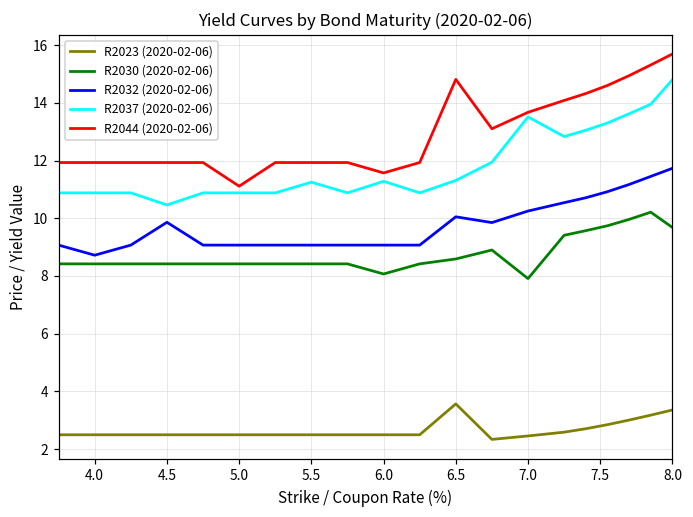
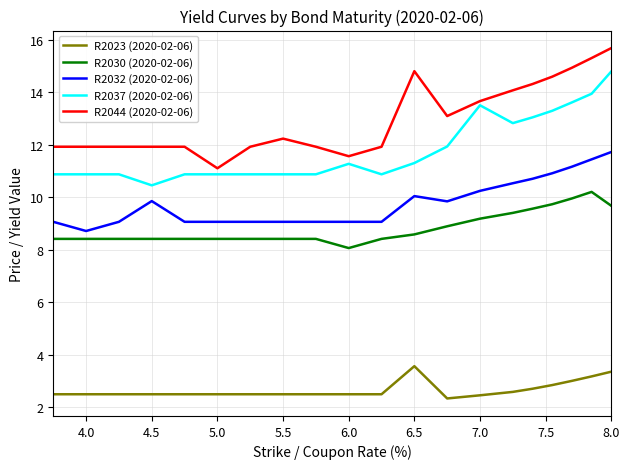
  {
    "R2023 (2020-02-06)": {
      "4.0": 2.5,
      "4.5": 2.5,
      "5.0": 2.5,
      "5.5": 2.5,
      "6.0": 2.5,
      "6.5": 3.6,
      "7.0": 2.5,
      "8.0": 3.4
    },
    "R2030 (2020-02-06)": {
      "4.0": 8.4,
      "4.5": 8.4,
      "5.0": 8.4,
      "5.5": 8.4,
      "6.0": 8.1,
      "6.5": 8.6,
-     "7.0": 7.9,
+     "7.0": 9.2,
      "8.0": 9.7
    },
    "R2032 (2020-02-06)": {
      "4.0": 8.7,
      "4.5": 9.9,
      "5.0": 9.1,
      "5.5": 9.1,
      "6.0": 9.1,
      "6.5": 10.1,
      "7.0": 10.3,
      "8.0": 11.7
    },
    "R2037 (2020-02-06)": {
      "4.0": 10.9,
      "4.5": 10.5,
      "5.0": 10.9,
-     "5.5": 11.3,
+     "5.5": 10.9,
      "6.0": 11.3,
      "6.5": 11.3,
      "7.0": 13.5,
      "8.0": 14.8
    },
    "R2044 (2020-02-06)": {
      "4.0": 11.9,
      "4.5": 11.9,
      "5.0": 11.1,
-     "5.5": 11.9,
+     "5.5": 12.2,
      "6.0": 11.6,
      "6.5": 14.8,
      "7.0": 13.7,
      "8.0": 15.7
    }
  }
